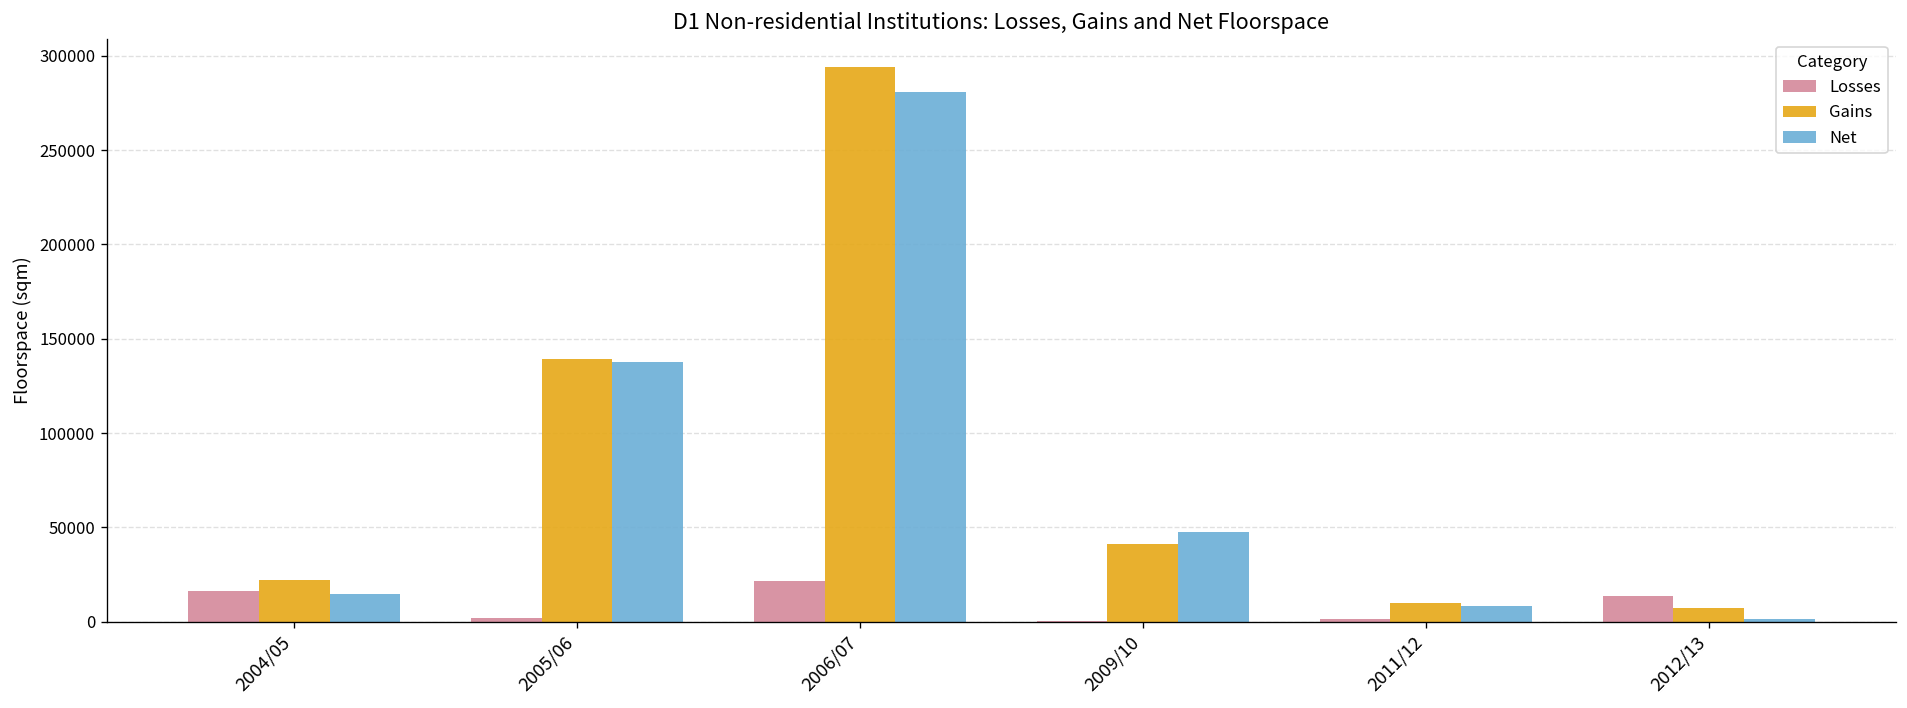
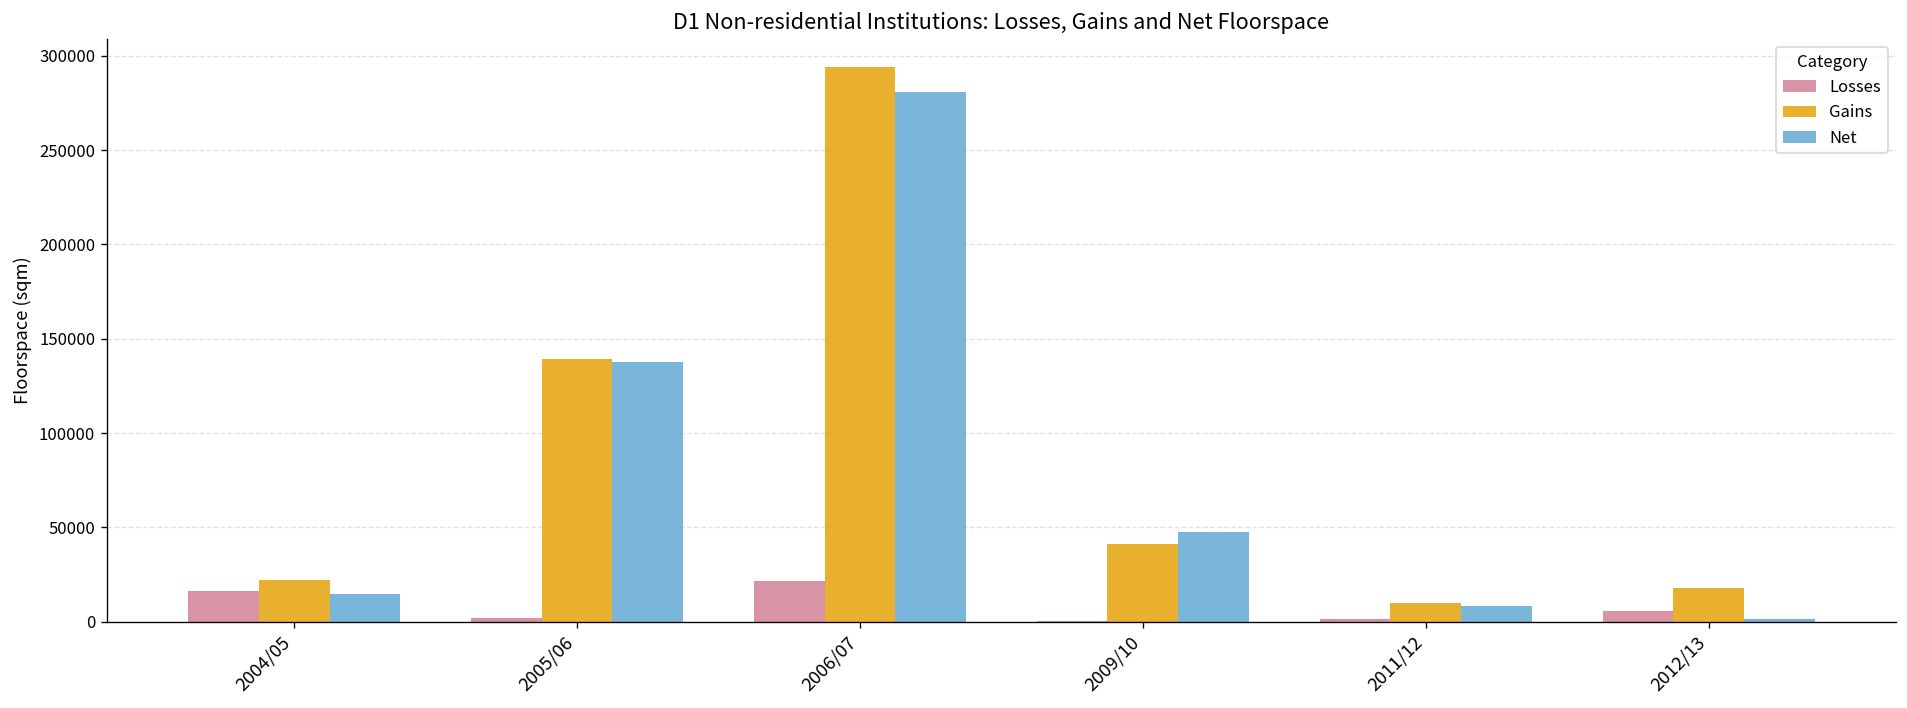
  {
    "Losses": {
      "2004/05": 16000,
      "2005/06": 2000,
      "2006/07": 22000,
-     "2012/13": 13000
+     "2012/13": 6000
    },
    "Gains": {
      "2004/05": 22000,
      "2005/06": 139000,
      "2006/07": 294000,
      "2009/10": 41000,
      "2011/12": 10000,
-     "2012/13": 7000
+     "2012/13": 18000
    },
    "Net": {
      "2004/05": 15000,
      "2005/06": 138000,
      "2006/07": 281000,
      "2009/10": 48000,
      "2011/12": 8000
    }
  }
